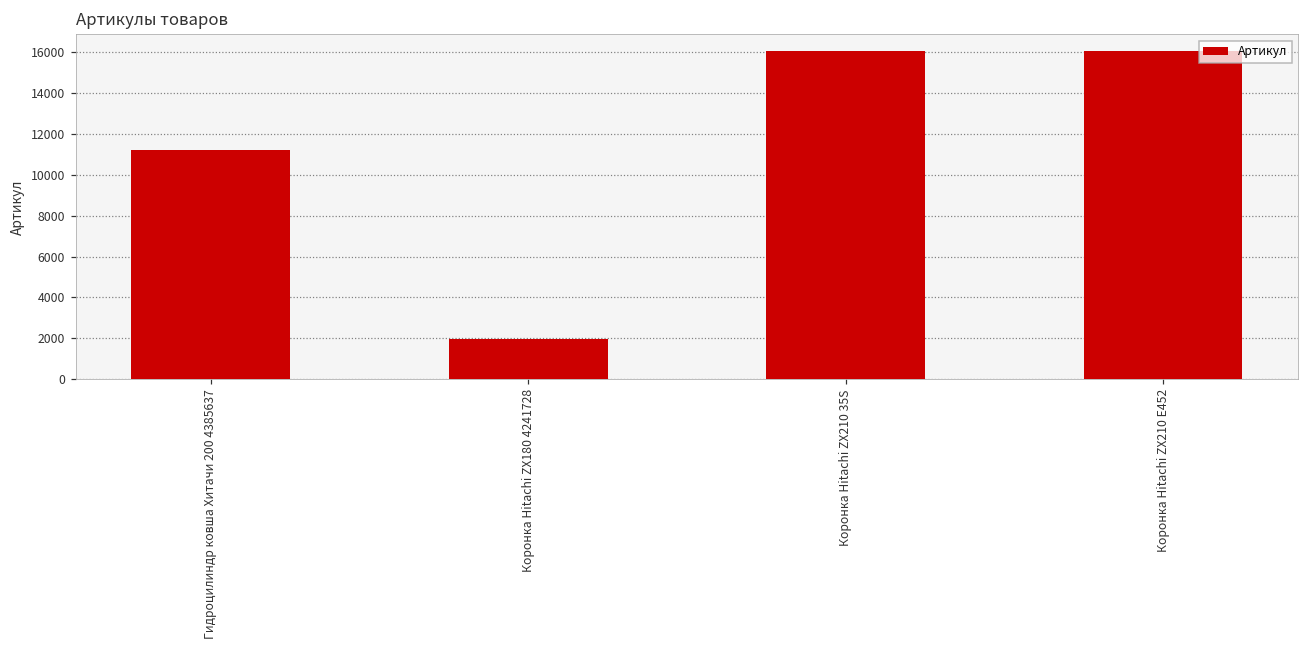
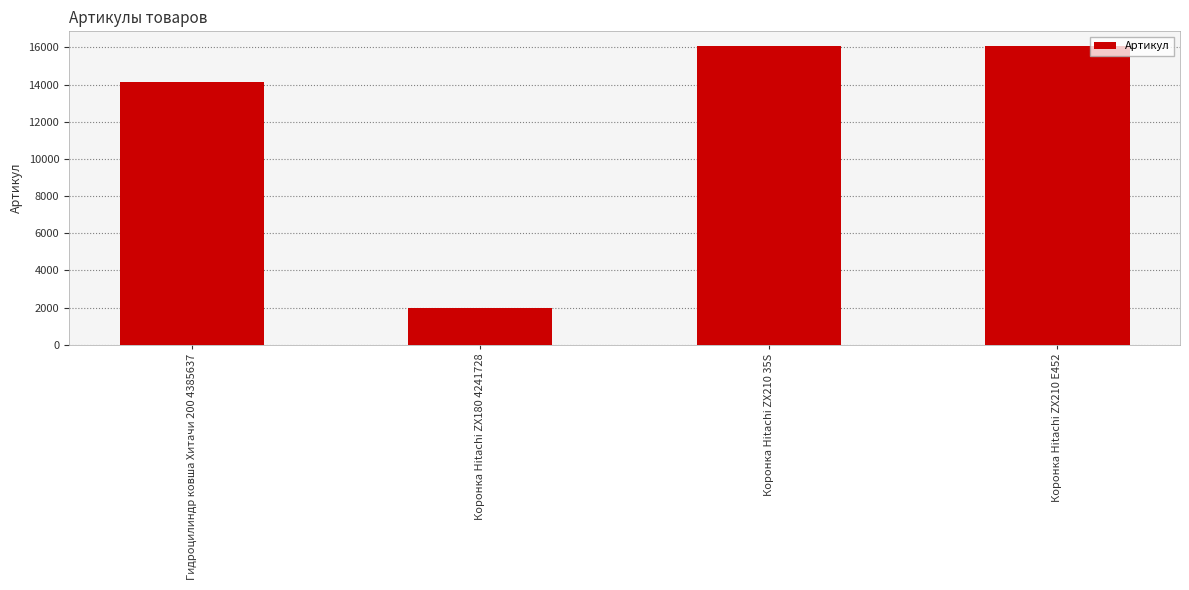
  {
-   "Гидроцилиндр ковша Хитачи 200 4385637": 11200,
+   "Гидроцилиндр ковша Хитачи 200 4385637": 14200,
    "Коронка Hitachi ZX180 4241728": 2000,
    "Коронка Hitachi ZX210 35S": 16100,
    "Коронка Hitachi ZX210 E452": 16100
  }
